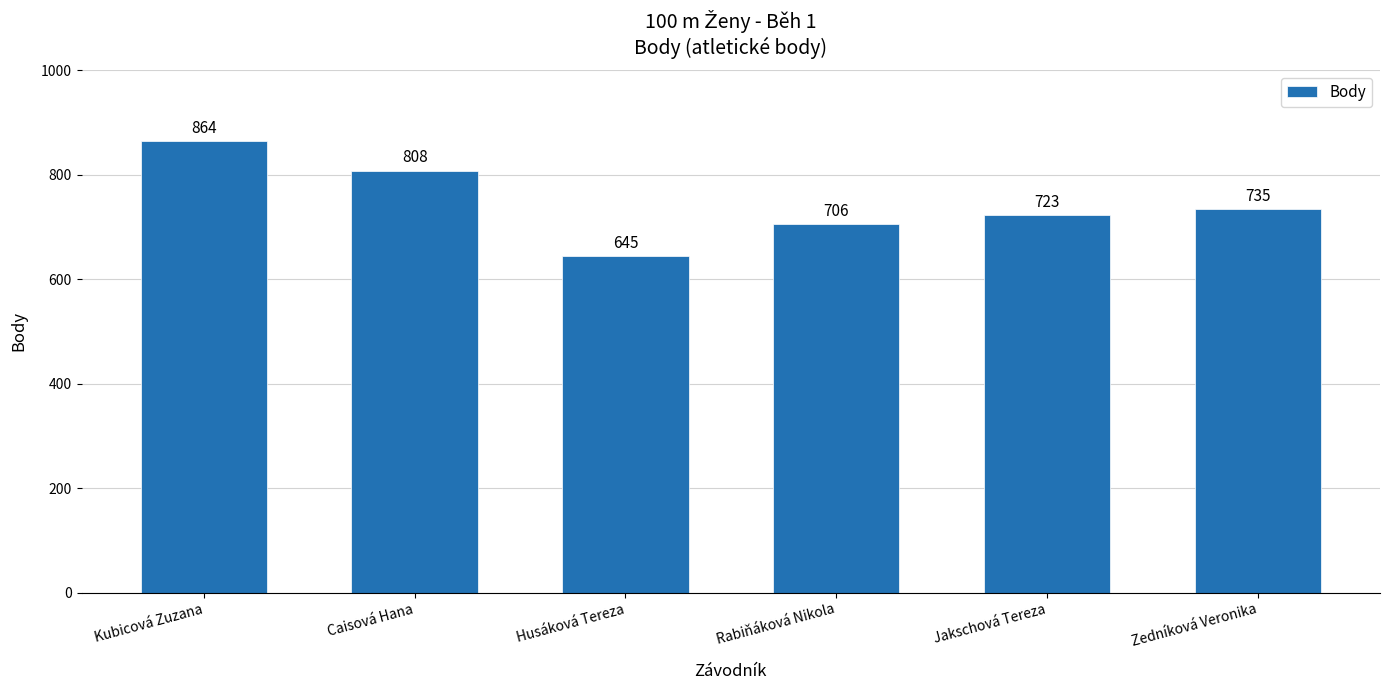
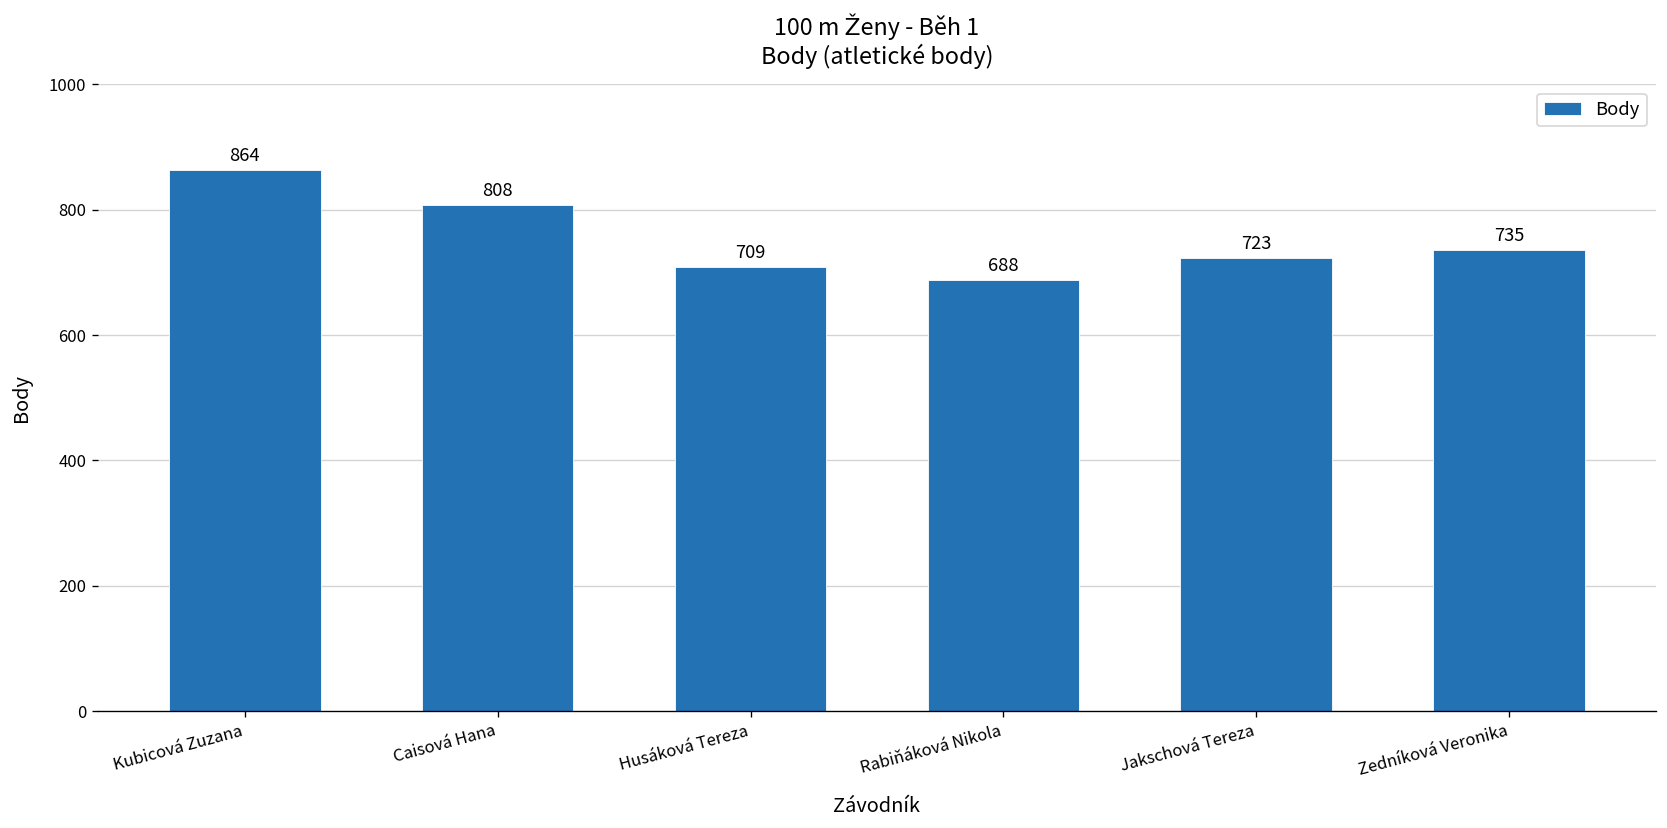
  {
    "Kubicová Zuzana": 864,
    "Caisová Hana": 808,
-   "Husáková Tereza": 645,
-   "Rabiňáková Nikola": 706,
+   "Husáková Tereza": 709,
+   "Rabiňáková Nikola": 688,
    "Jakschová Tereza": 723,
    "Zedníková Veronika": 735
  }
